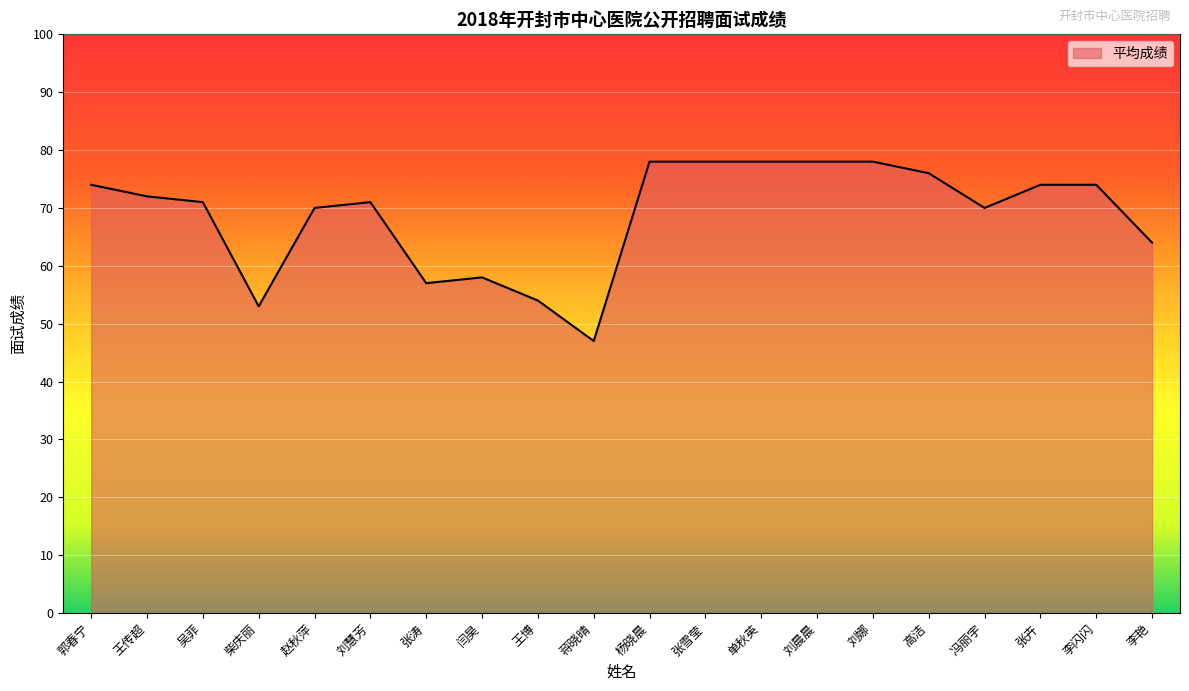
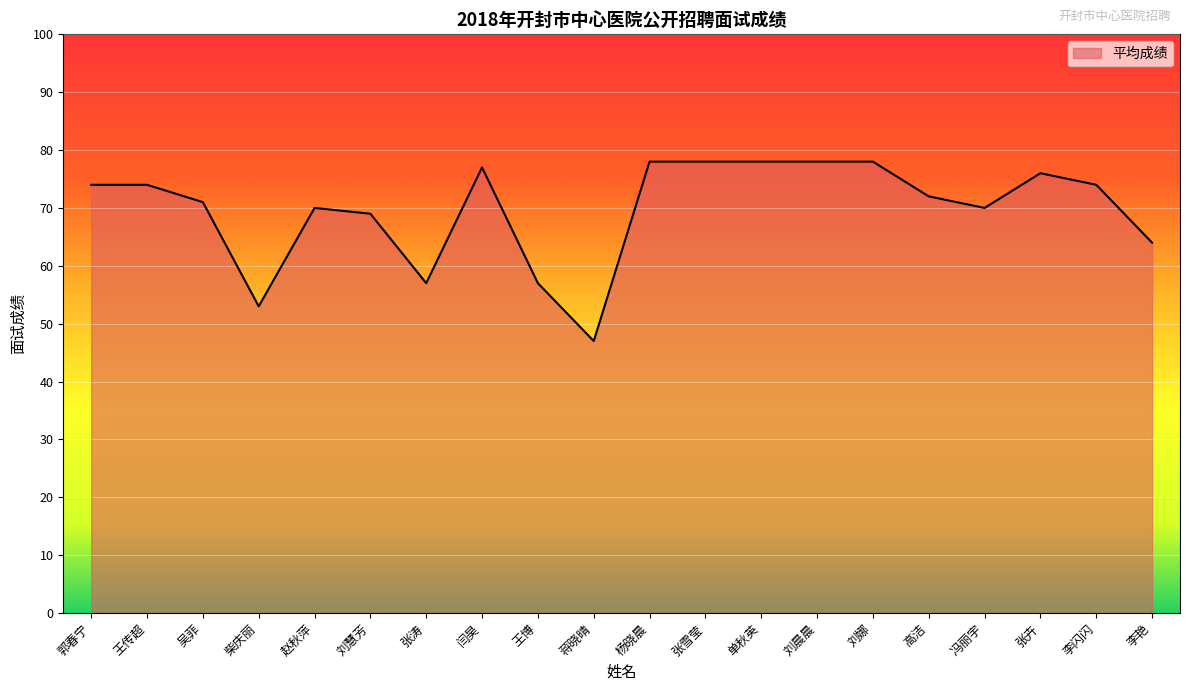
  {
    "郭春宁": 74,
-   "王传超": 72,
+   "王传超": 74,
    "吴菲": 71,
    "柴庆丽": 53,
    "赵秋萍": 70,
-   "刘慧芳": 71,
+   "刘慧芳": 69,
    "张涛": 57,
-   "闫昊": 58,
-   "王博": 54,
+   "闫昊": 77,
+   "王博": 57,
    "蒋晓晴": 47,
    "杨晓晨": 78,
    "张雪莹": 78,
    "单秋英": 78,
    "刘晨晨": 78,
    "刘娜": 78,
-   "高洁": 76,
+   "高洁": 72,
    "冯丽宇": 70,
-   "张卉": 74,
+   "张卉": 76,
    "李闪闪": 74,
    "李艳": 64
  }
